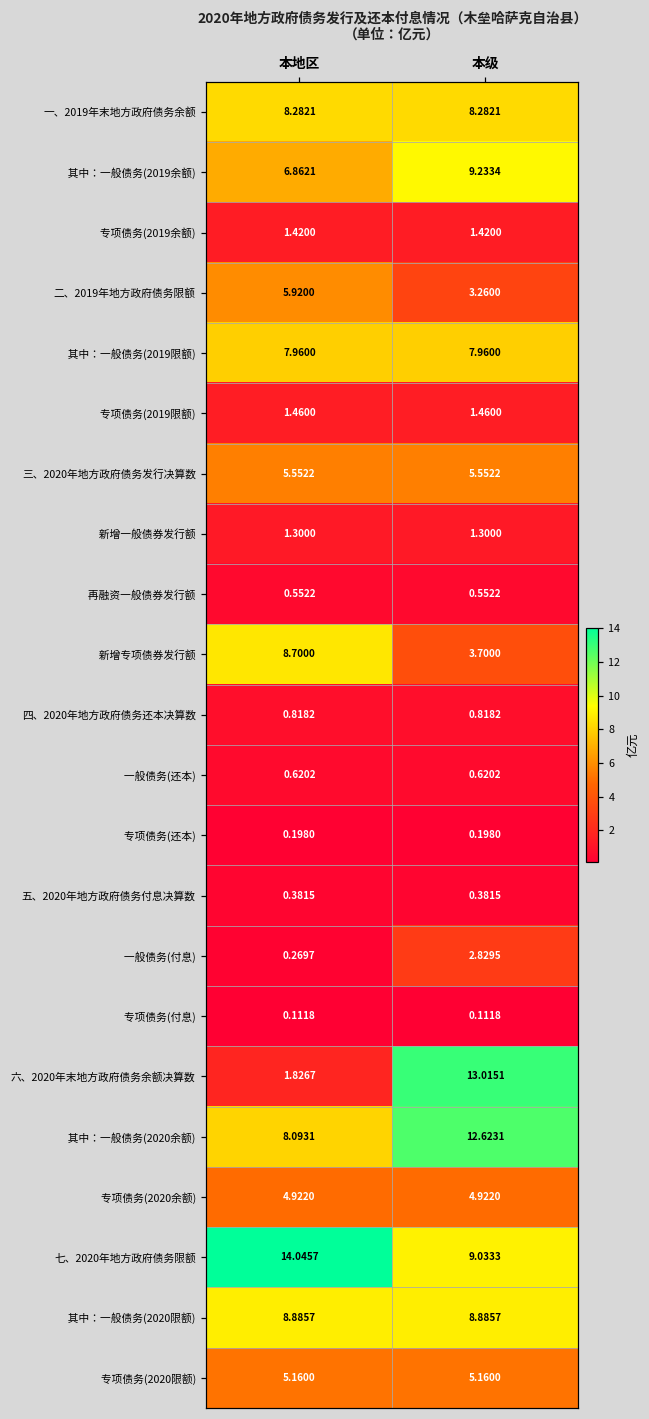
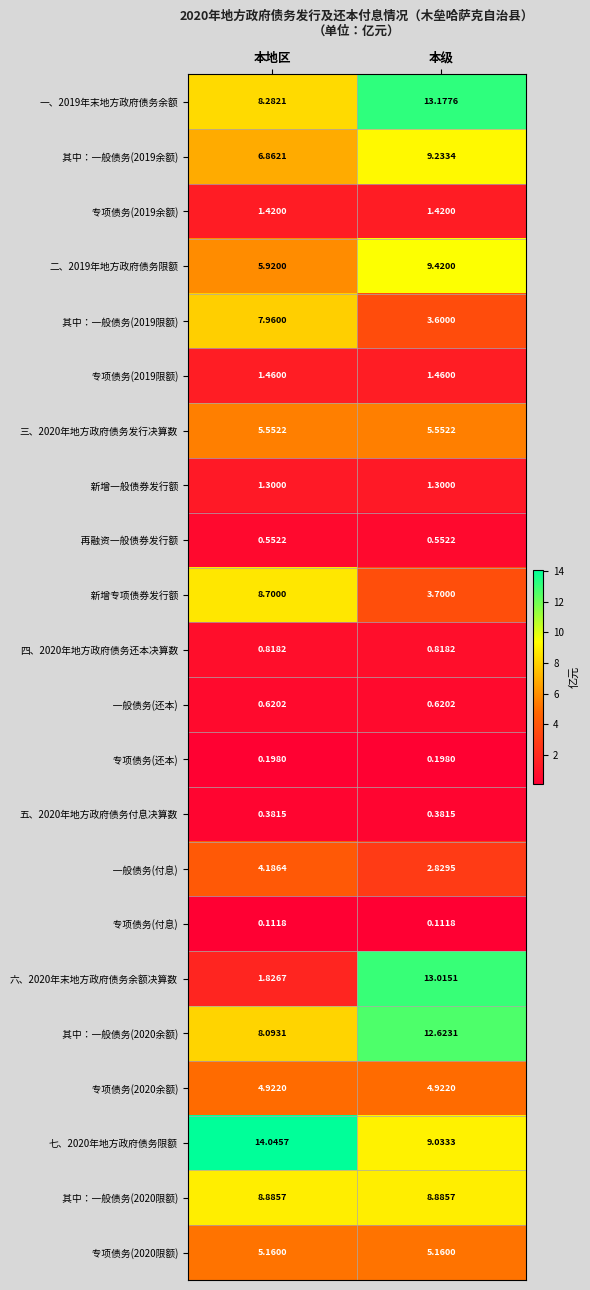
  {
    "一、2019年末地方政府债务余额": {
      "本地区": 8.2821,
-     "本级": 8.2821
+     "本级": 13.1776
    },
    "其中：一般债务(2019余额)": {
      "本地区": 6.8621,
      "本级": 9.2334
    },
    "专项债务(2019余额)": {
      "本地区": 1.4200,
      "本级": 1.4200
    },
    "二、2019年地方政府债务限额": {
      "本地区": 5.9200,
-     "本级": 3.2600
+     "本级": 9.4200
    },
    "其中：一般债务(2019限额)": {
      "本地区": 7.9600,
-     "本级": 7.9600
+     "本级": 3.6000
    },
    "专项债务(2019限额)": {
      "本地区": 1.4600,
      "本级": 1.4600
    },
    "三、2020年地方政府债务发行决算数": {
      "本地区": 5.5522,
      "本级": 5.5522
    },
    "新增一般债券发行额": {
      "本地区": 1.3000,
      "本级": 1.3000
    },
    "再融资一般债券发行额": {
      "本地区": 0.5522,
      "本级": 0.5522
    },
    "新增专项债券发行额": {
      "本地区": 8.7000,
      "本级": 3.7000
    },
    "四、2020年地方政府债务还本决算数": {
      "本地区": 0.8182,
      "本级": 0.8182
    },
    "一般债务(还本)": {
      "本地区": 0.6202,
      "本级": 0.6202
    },
    "专项债务(还本)": {
      "本地区": 0.1980,
      "本级": 0.1980
    },
    "五、2020年地方政府债务付息决算数": {
      "本地区": 0.3815,
      "本级": 0.3815
    },
    "一般债务(付息)": {
-     "本地区": 0.2697,
+     "本地区": 4.1864,
      "本级": 2.8295
    },
    "专项债务(付息)": {
      "本地区": 0.1118,
      "本级": 0.1118
    },
    "六、2020年末地方政府债务余额决算数": {
      "本地区": 1.8267,
      "本级": 13.0151
    },
    "其中：一般债务(2020余额)": {
      "本地区": 8.0931,
      "本级": 12.6231
    },
    "专项债务(2020余额)": {
      "本地区": 4.9220,
      "本级": 4.9220
    },
    "七、2020年地方政府债务限额": {
      "本地区": 14.0457,
      "本级": 9.0333
    },
    "其中：一般债务(2020限额)": {
      "本地区": 8.8857,
      "本级": 8.8857
    },
    "专项债务(2020限额)": {
      "本地区": 5.1600,
      "本级": 5.1600
    }
  }
